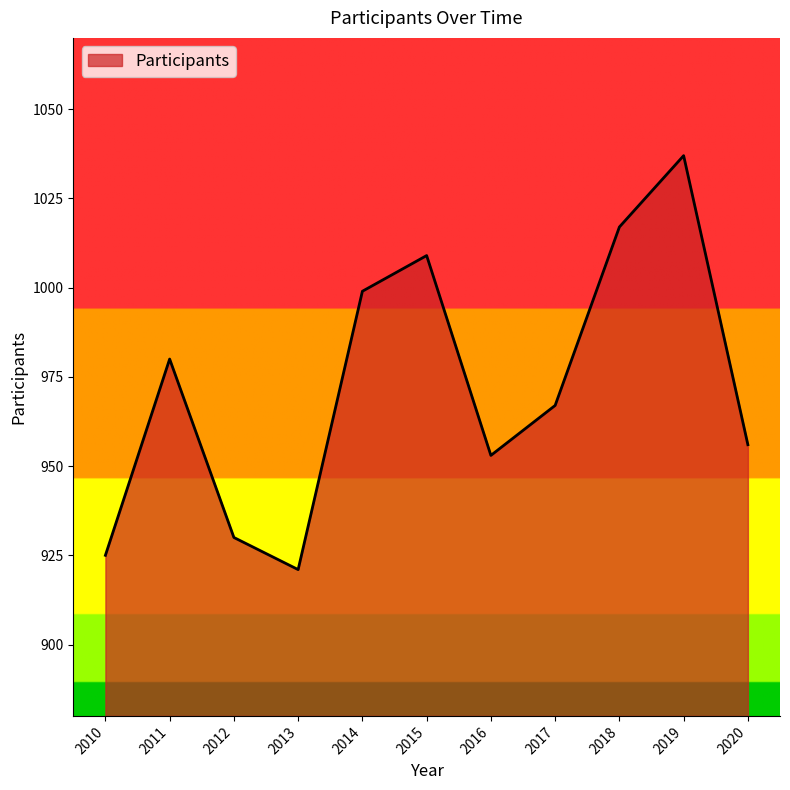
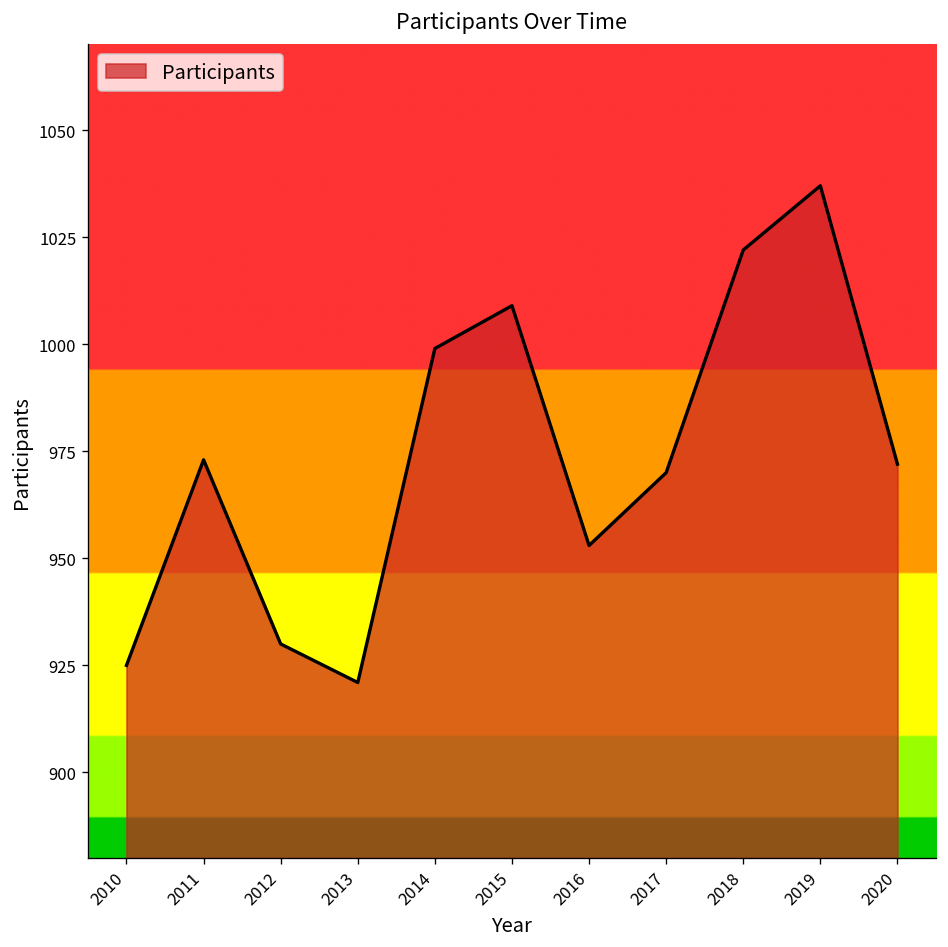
  {
    "2010": 925,
-   "2011": 980,
+   "2011": 973,
    "2012": 930,
    "2013": 921,
    "2014": 999,
    "2015": 1009,
    "2016": 953,
-   "2017": 967,
-   "2018": 1017,
+   "2017": 970,
+   "2018": 1022,
    "2019": 1037,
-   "2020": 956
+   "2020": 972
  }
